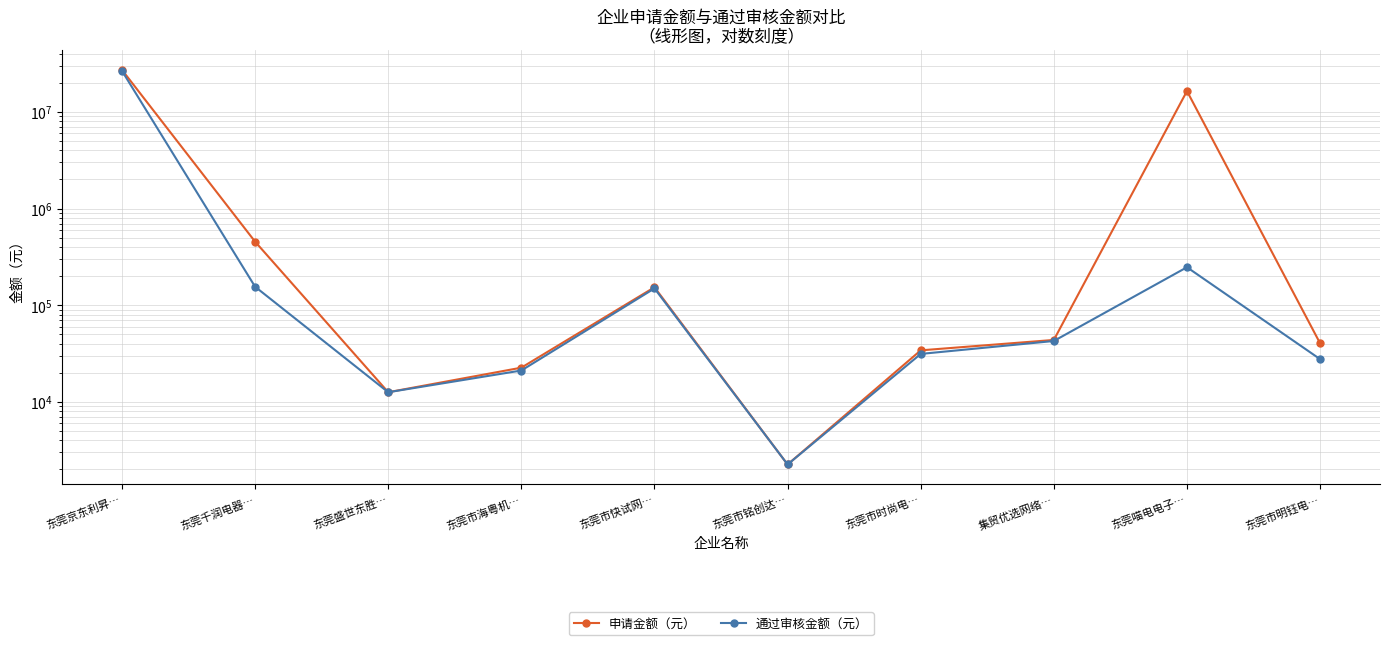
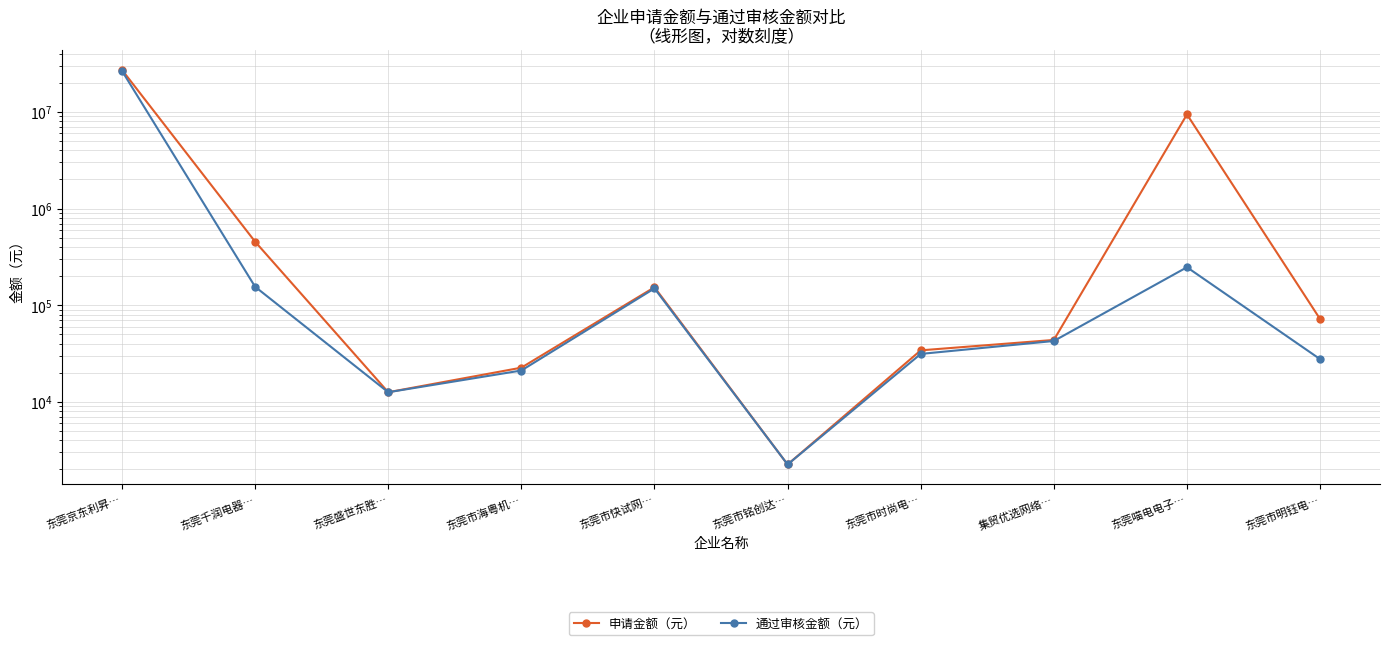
  {
    "申请金额（元）": {
      "东莞千润电器…": 500000,
      "东莞市海粤机…": 23000,
      "东莞市时尚电…": 34000,
-     "东莞喵电电子…": 16000000,
-     "东莞市明钰电…": 40000
+     "东莞喵电电子…": 9000000,
+     "东莞市明钰电…": 70000
    },
    "通过审核金额（元）": {
      "东莞千润电器…": 160000,
      "东莞市海粤机…": 21000,
      "东莞市时尚电…": 31000,
      "东莞喵电电子…": 250000,
      "东莞市明钰电…": 28000
    }
  }
